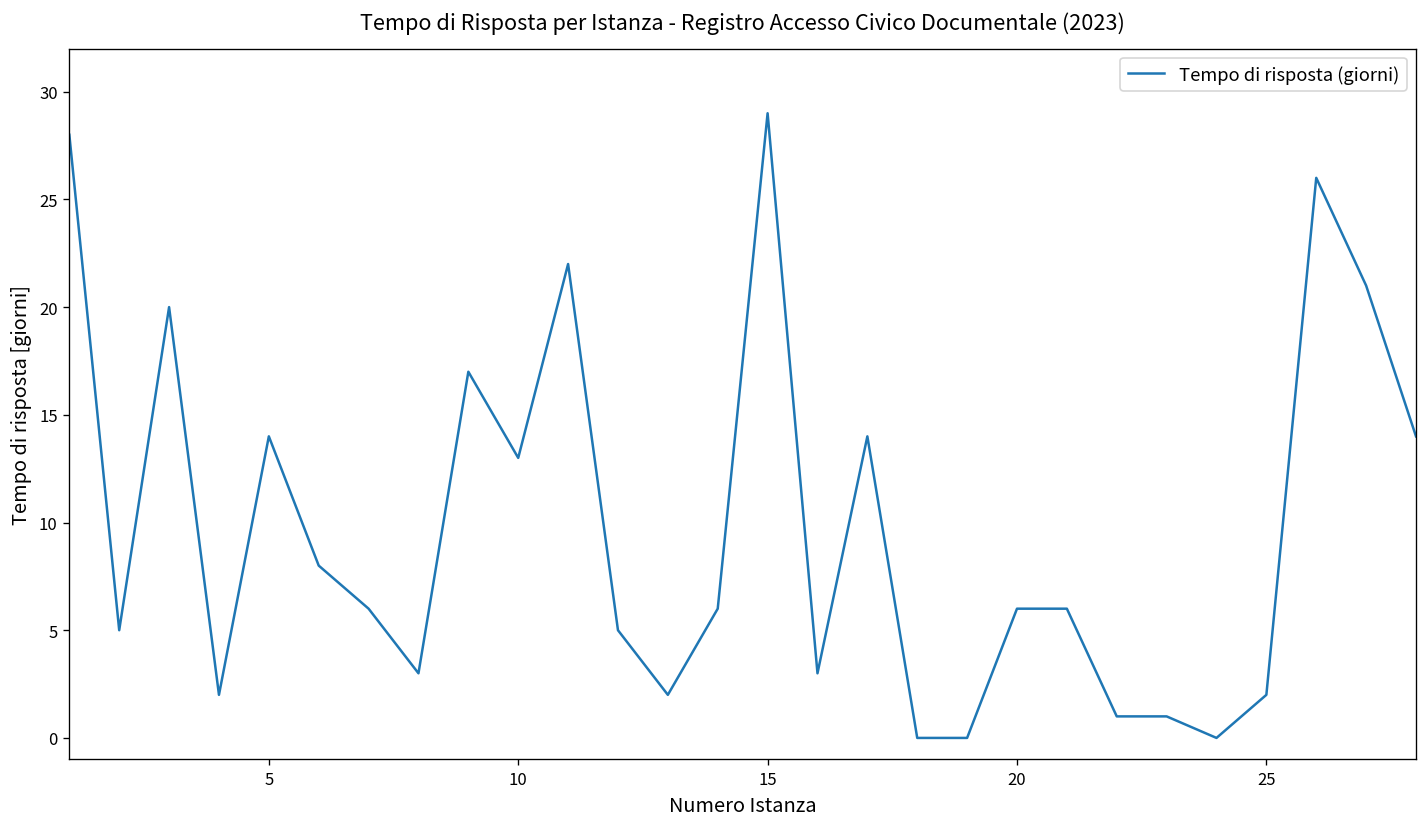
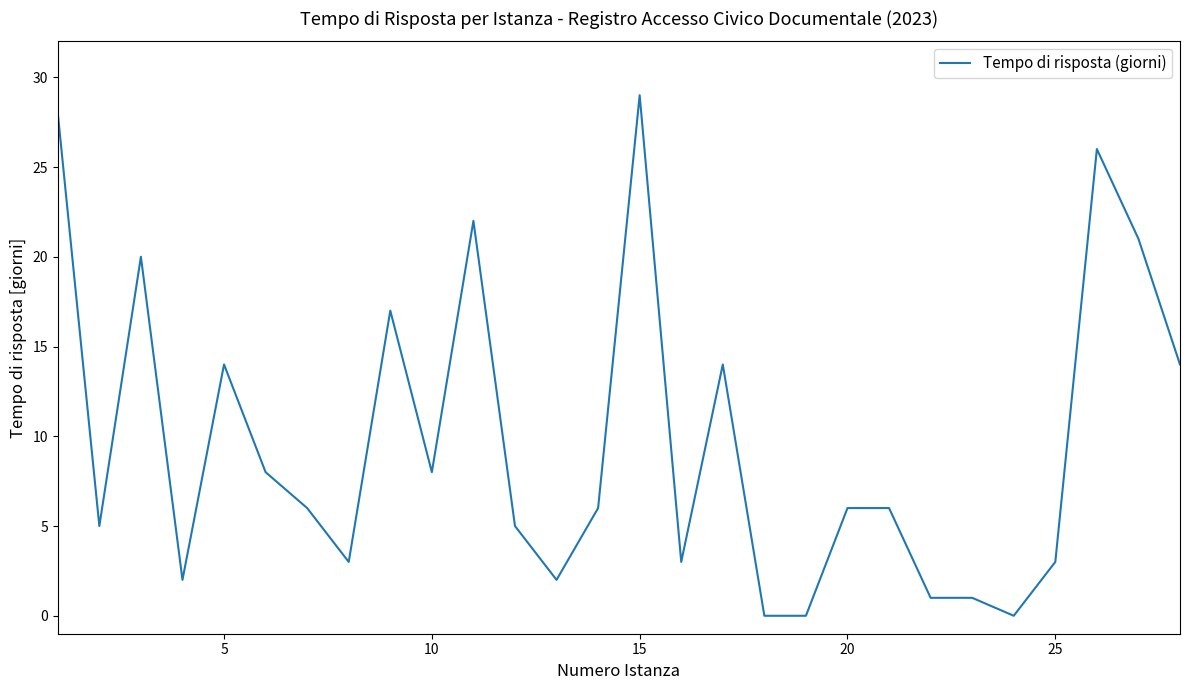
  {
    "5": 14,
-   "10": 13,
+   "10": 8,
    "15": 29,
    "20": 6,
-   "25": 2
+   "25": 3
  }
